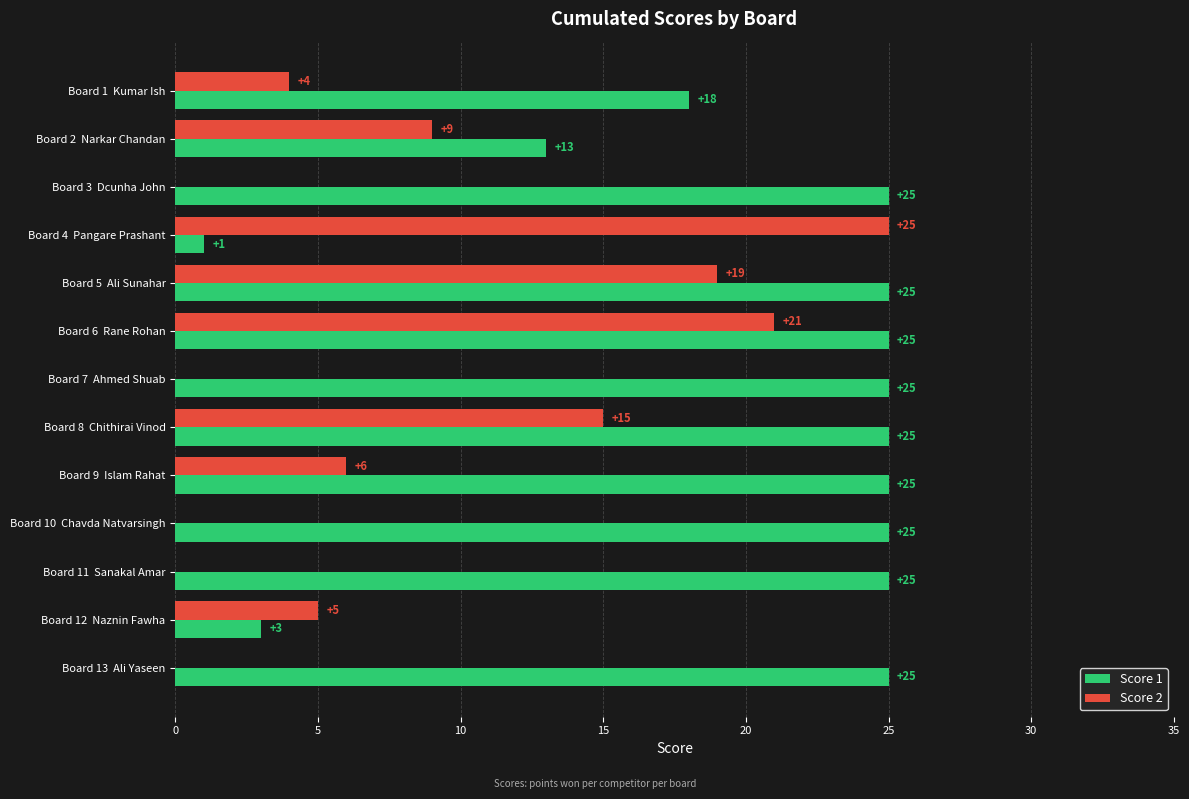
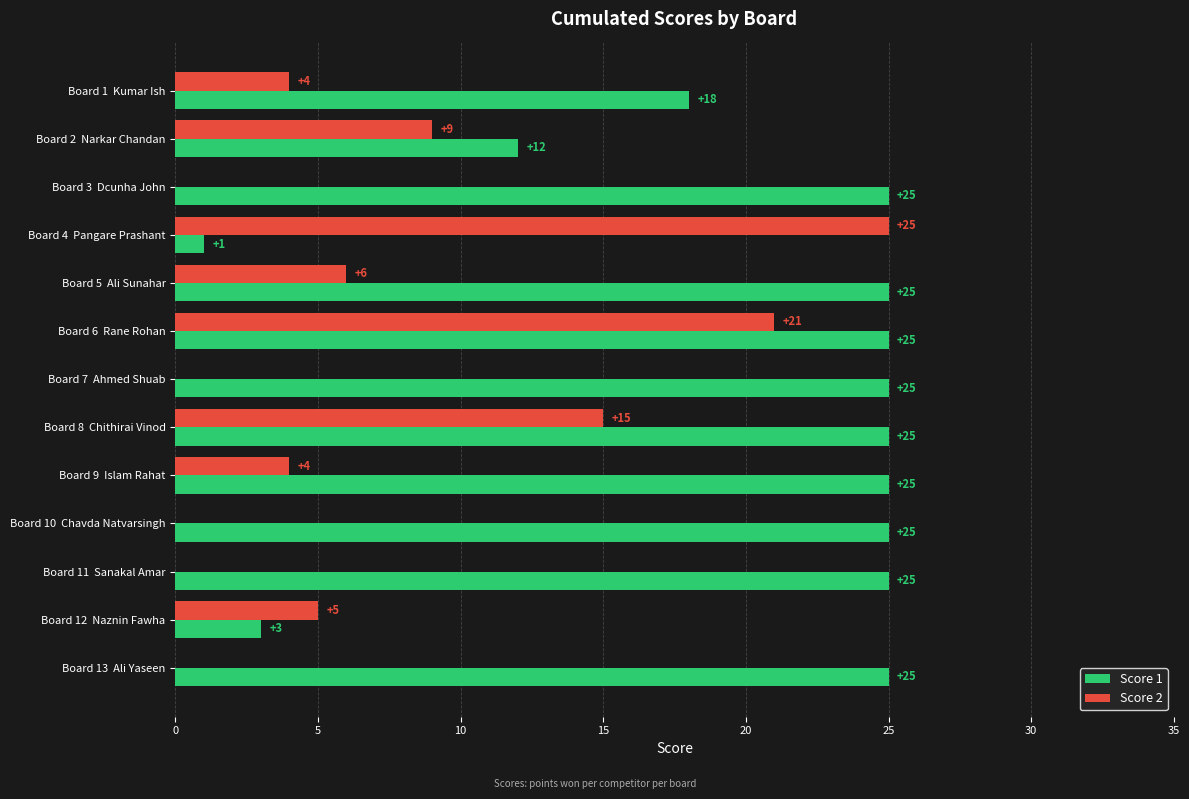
  {
    "Score 1": {
      "Board 1 Kumar Ish": "+18",
-     "Board 2 Narkar Chandan": "+13",
+     "Board 2 Narkar Chandan": "+12",
      "Board 3 Dcunha John": "+25",
      "Board 4 Pangare Prashant": "+1",
      "Board 5 Ali Sunahar": "+25",
      "Board 6 Rane Rohan": "+25",
      "Board 7 Ahmed Shuab": "+25",
      "Board 8 Chithirai Vinod": "+25",
      "Board 9 Islam Rahat": "+25",
      "Board 10 Chavda Natvarsingh": "+25",
      "Board 11 Sanakal Amar": "+25",
      "Board 12 Naznin Fawha": "+3",
      "Board 13 Ali Yaseen": "+25"
    },
    "Score 2": {
      "Board 1 Kumar Ish": "+4",
      "Board 2 Narkar Chandan": "+9",
      "Board 4 Pangare Prashant": "+25",
-     "Board 5 Ali Sunahar": "+19",
+     "Board 5 Ali Sunahar": "+6",
      "Board 6 Rane Rohan": "+21",
      "Board 8 Chithirai Vinod": "+15",
-     "Board 9 Islam Rahat": "+6",
+     "Board 9 Islam Rahat": "+4",
      "Board 12 Naznin Fawha": "+5"
    }
  }
